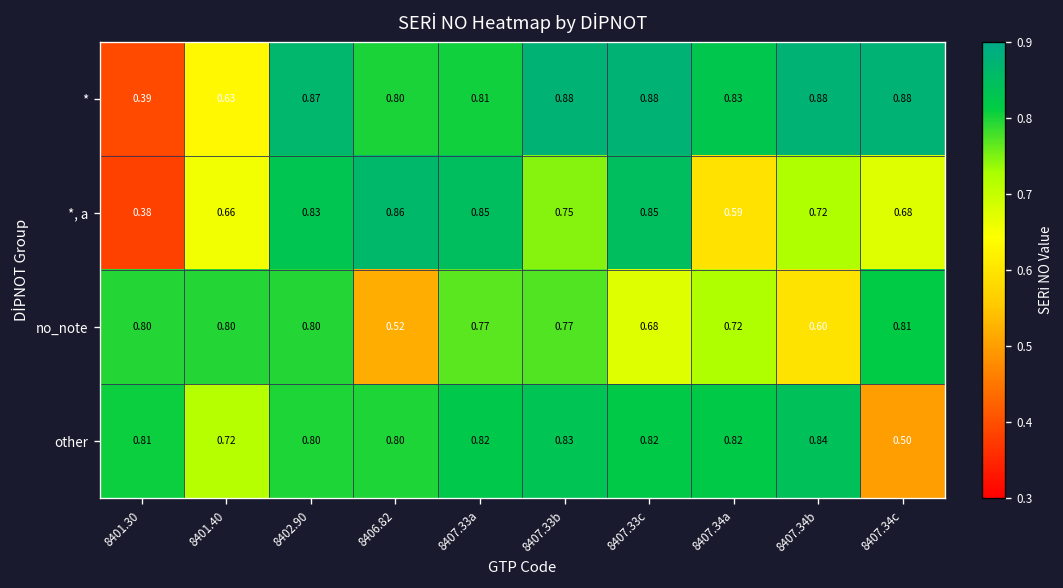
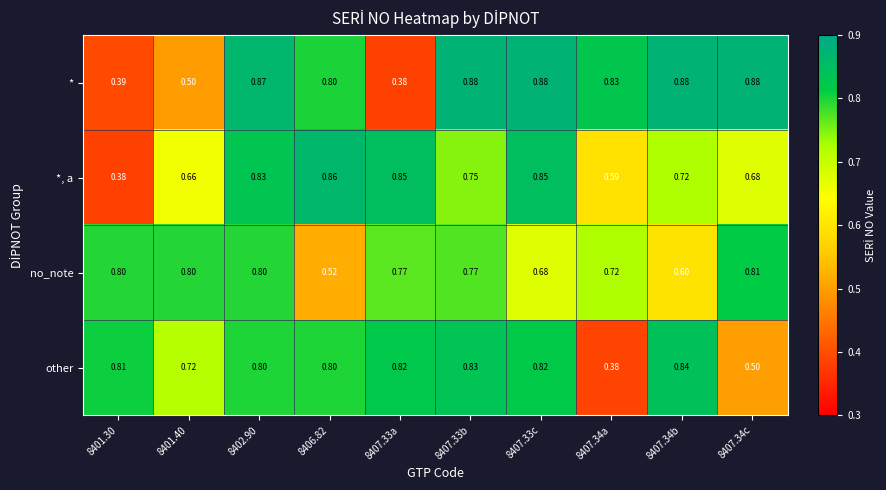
  {
    "*": {
      "8401.30": 0.39,
-     "8401.40": 0.63,
+     "8401.40": 0.50,
      "8402.90": 0.87,
      "8406.82": 0.80,
-     "8407.33a": 0.81,
+     "8407.33a": 0.38,
      "8407.33b": 0.88,
      "8407.33c": 0.88,
      "8407.34a": 0.83,
      "8407.34b": 0.88,
      "8407.34c": 0.88
    },
    "*, a": {
      "8401.30": 0.38,
      "8401.40": 0.66,
      "8402.90": 0.83,
      "8406.82": 0.86,
      "8407.33a": 0.85,
      "8407.33b": 0.75,
      "8407.33c": 0.85,
      "8407.34a": 0.59,
      "8407.34b": 0.72,
      "8407.34c": 0.68
    },
    "no_note": {
      "8401.30": 0.80,
      "8401.40": 0.80,
      "8402.90": 0.80,
      "8406.82": 0.52,
      "8407.33a": 0.77,
      "8407.33b": 0.77,
      "8407.33c": 0.68,
      "8407.34a": 0.72,
      "8407.34b": 0.60,
      "8407.34c": 0.81
    },
    "other": {
      "8401.30": 0.81,
      "8401.40": 0.72,
      "8402.90": 0.80,
      "8406.82": 0.80,
      "8407.33a": 0.82,
      "8407.33b": 0.83,
      "8407.33c": 0.82,
-     "8407.34a": 0.82,
+     "8407.34a": 0.38,
      "8407.34b": 0.84,
      "8407.34c": 0.50
    }
  }
